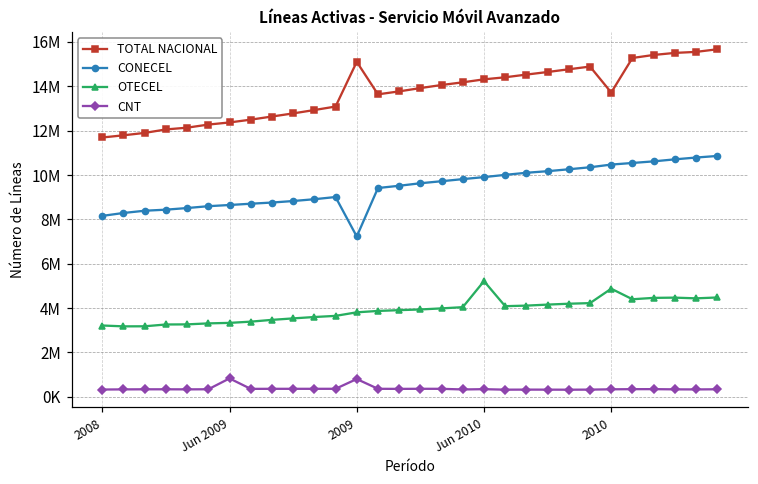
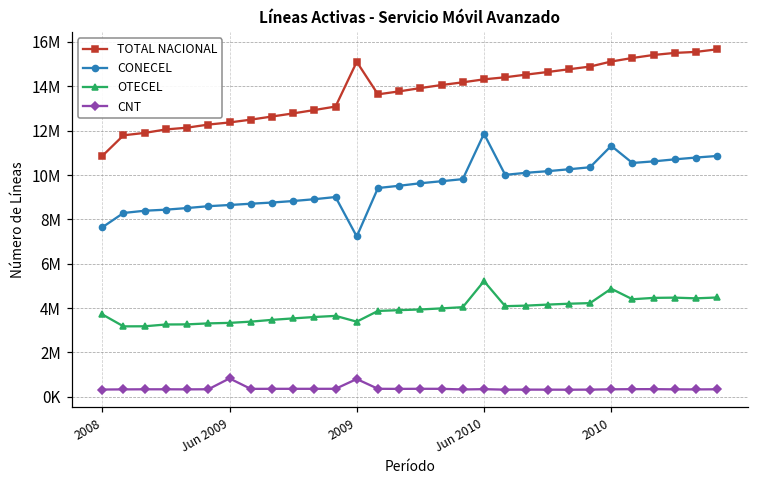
  {
    "TOTAL NACIONAL": {
-     "2008": 11700000,
+     "2008": 10900000,
      "Jun 2009": 12400000,
      "2009": 15100000,
      "Jun 2010": 14300000,
-     "2010": 13700000
+     "2010": 15100000
    },
    "CONECEL": {
-     "2008": 8200000,
+     "2008": 7600000,
      "Jun 2009": 8600000,
      "2009": 7200000,
-     "Jun 2010": 9900000,
-     "2010": 10500000
+     "Jun 2010": 11900000,
+     "2010": 11300000
    },
    "OTECEL": {
-     "2008": 3200000,
+     "2008": 3700000,
      "Jun 2009": 3300000,
-     "2009": 3800000,
+     "2009": 3400000,
      "Jun 2010": 5200000,
      "2010": 4900000
    },
    "CNT": {
      "2008": 300000,
      "Jun 2009": 800000,
      "2009": 800000,
      "Jun 2010": 300000,
      "2010": 300000
    }
  }
